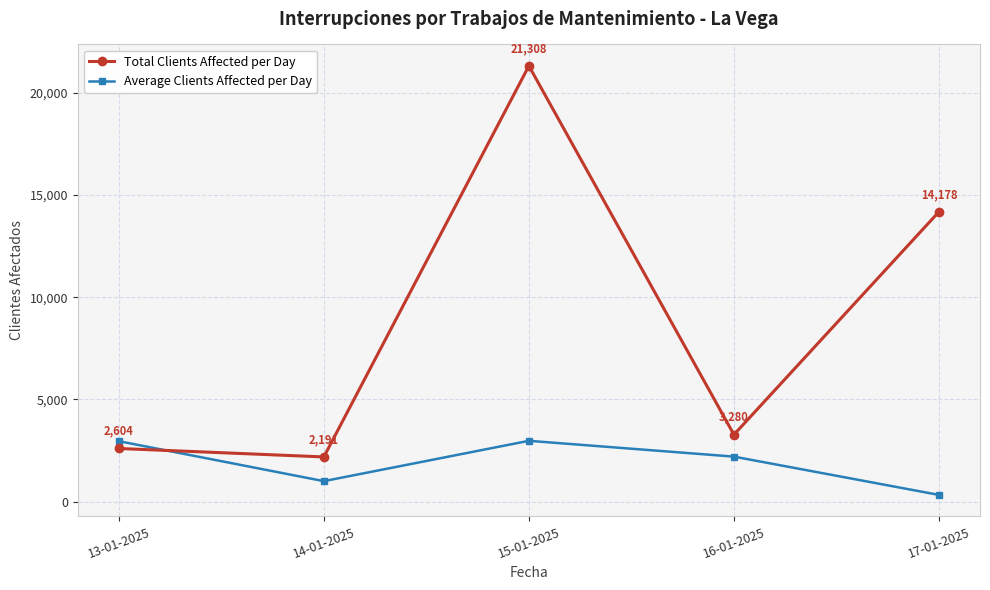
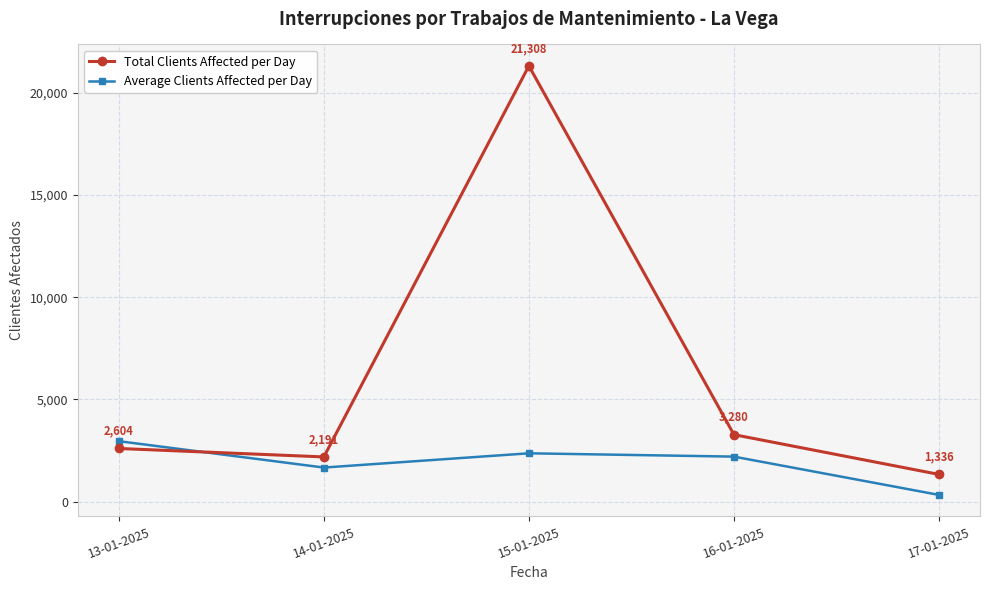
  {
    "Total Clients Affected per Day": {
      "13-01-2025": "2,604",
      "14-01-2025": "2,191",
      "15-01-2025": "21,308",
      "16-01-2025": "3,280",
-     "17-01-2025": "14,178"
+     "17-01-2025": "1,336"
    },
    "Average Clients Affected per Day": {
-     "14-01-2025": "1,000",
-     "15-01-2025": "3,000",
+     "14-01-2025": "1,700",
+     "15-01-2025": "2,400",
      "16-01-2025": "2,200",
      "17-01-2025": "300"
    }
  }
